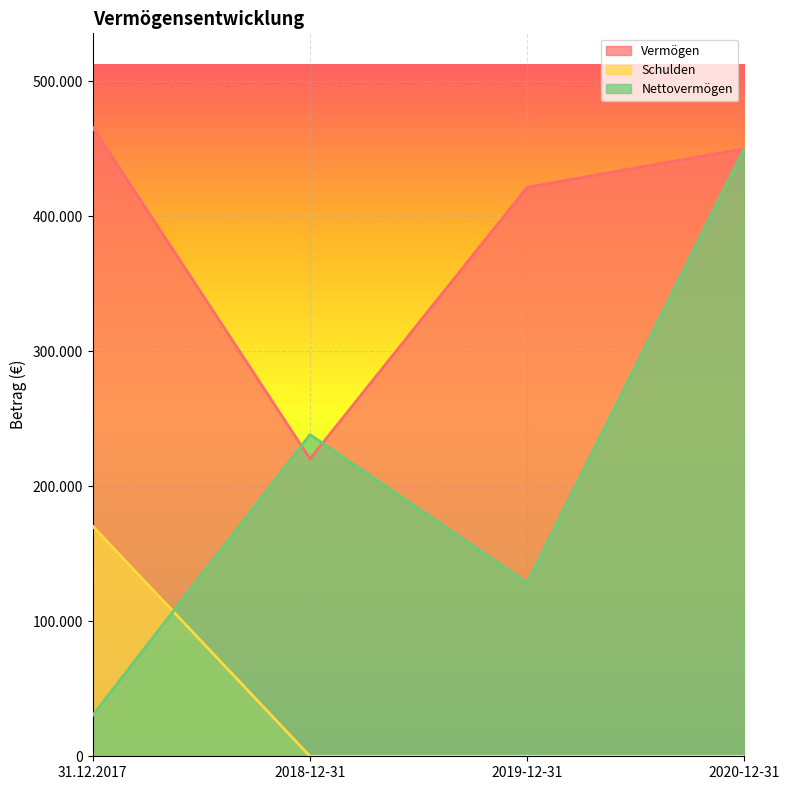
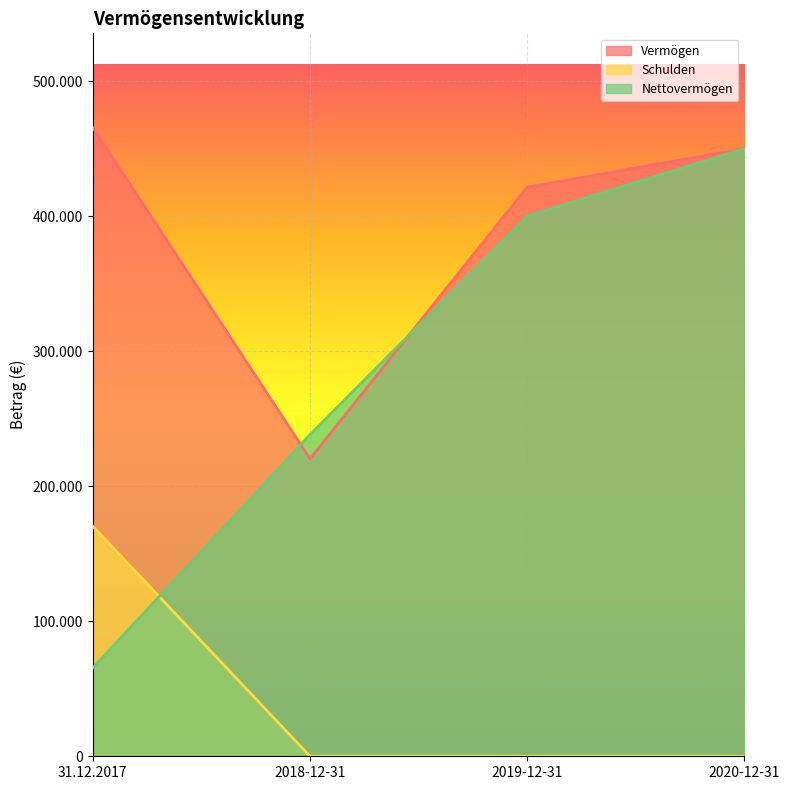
  {
    "Vermögen": {
      "31.12.2017": 466,
      "2018-12-31": 220,
      "2019-12-31": 421
    },
    "Schulden": {
      "31.12.2017": 170,
      "2018-12-31": 0,
      "2019-12-31": 0,
      "2020-12-31": 0
    },
    "Nettovermögen": {
-     "31.12.2017": 30,
+     "31.12.2017": 66,
      "2018-12-31": 238,
-     "2019-12-31": 128
+     "2019-12-31": 400
    }
  }
